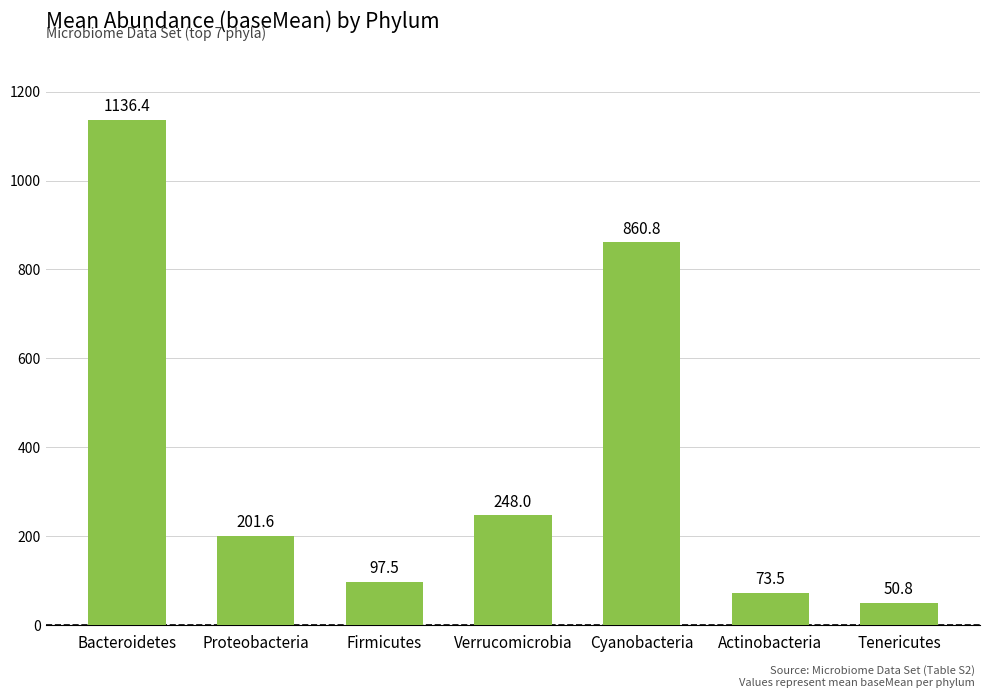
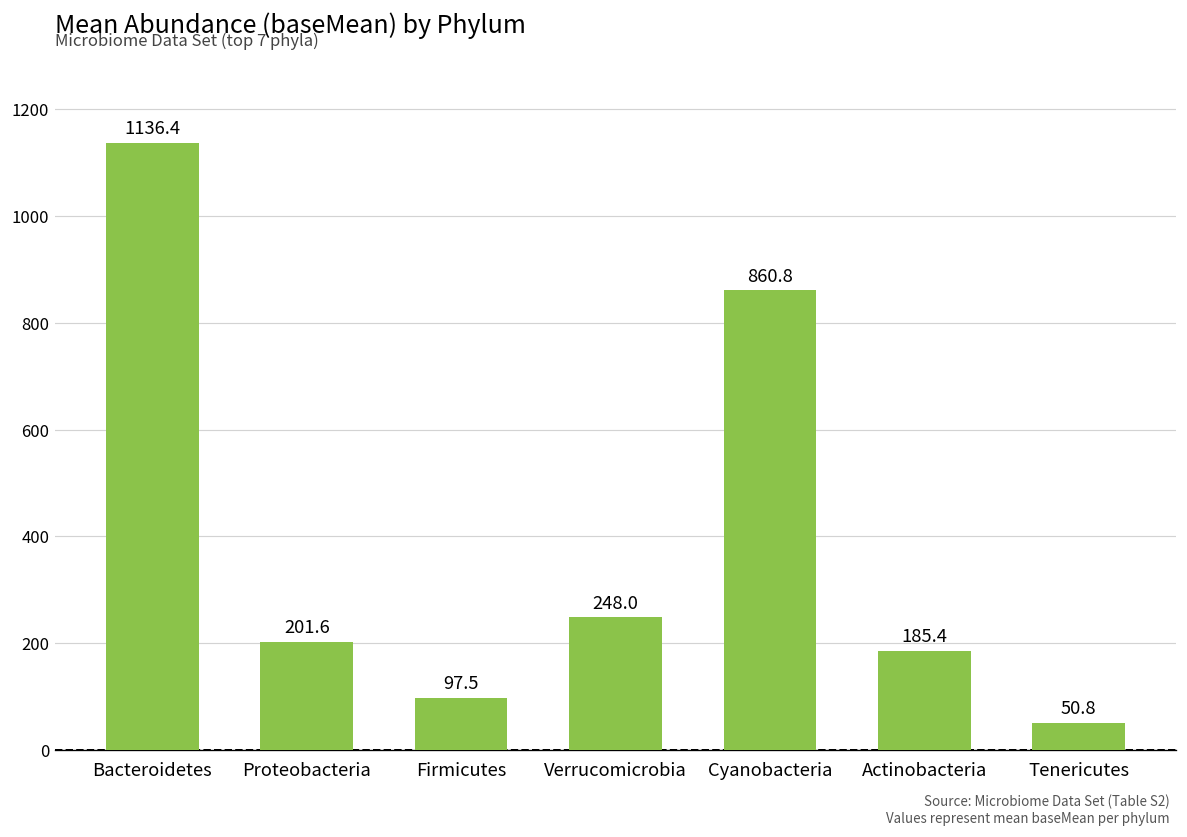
  {
    "Bacteroidetes": 1136.4,
    "Proteobacteria": 201.6,
    "Firmicutes": 97.5,
    "Verrucomicrobia": 248.0,
    "Cyanobacteria": 860.8,
-   "Actinobacteria": 73.5,
+   "Actinobacteria": 185.4,
    "Tenericutes": 50.8
  }
